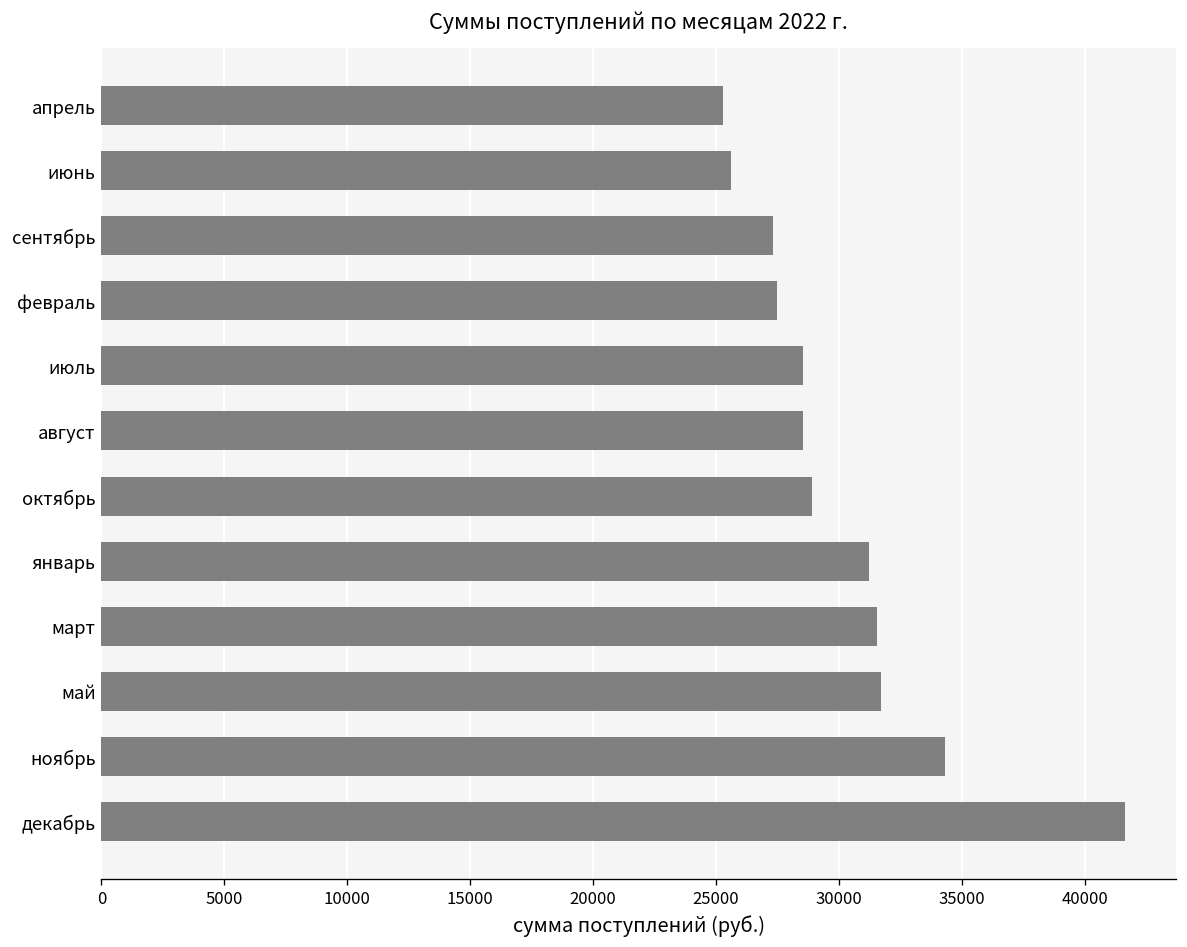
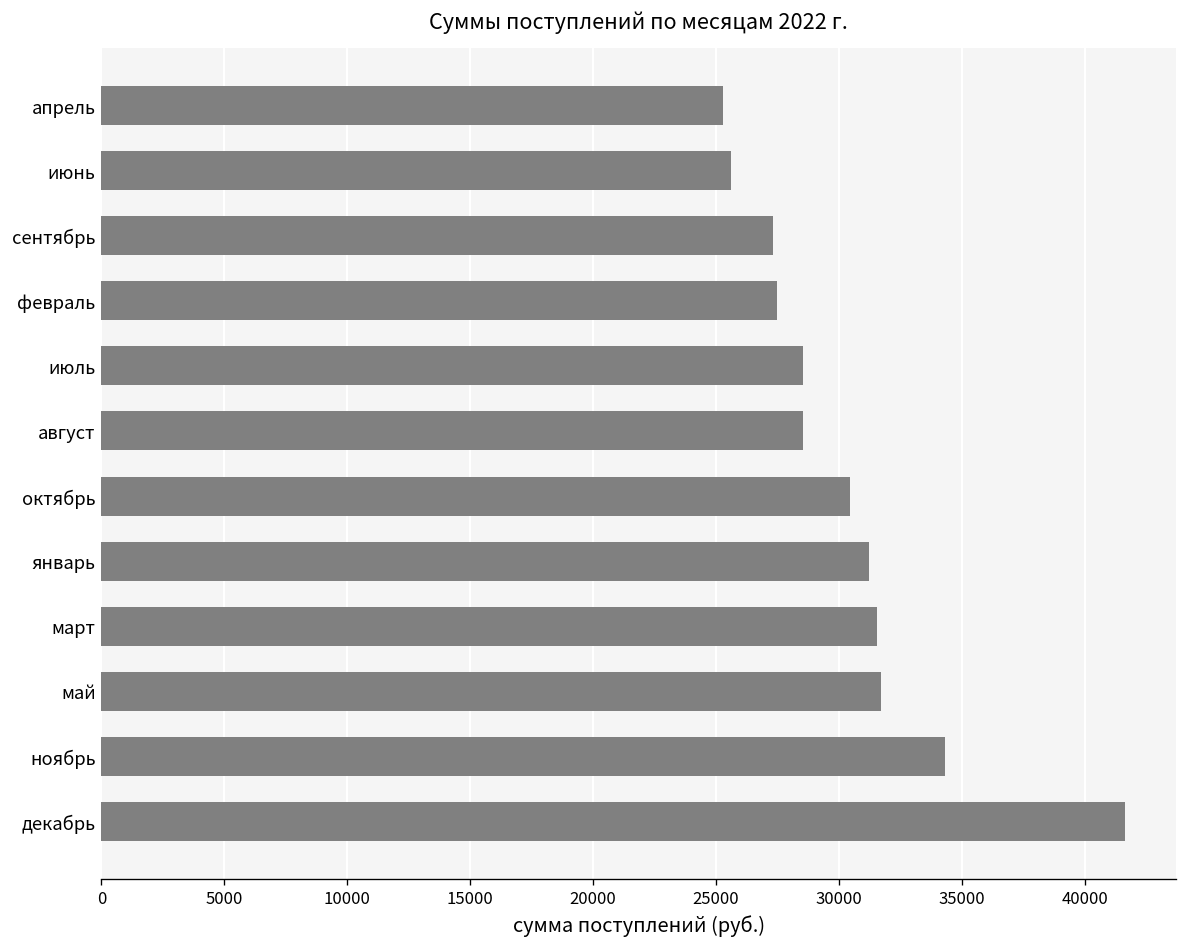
  {
    "апрель": 25300,
    "июнь": 25600,
    "сентябрь": 27300,
    "февраль": 27500,
    "июль": 28500,
    "август": 28500,
-   "октябрь": 28900,
+   "октябрь": 30500,
    "январь": 31200,
    "март": 31500,
    "май": 31700,
    "ноябрь": 34300,
    "декабрь": 41600
  }
